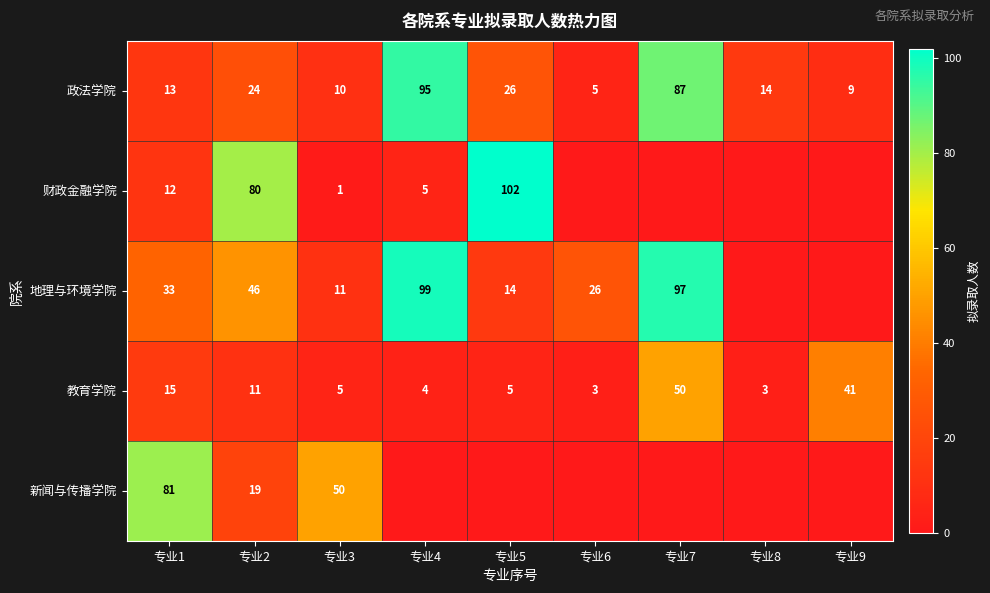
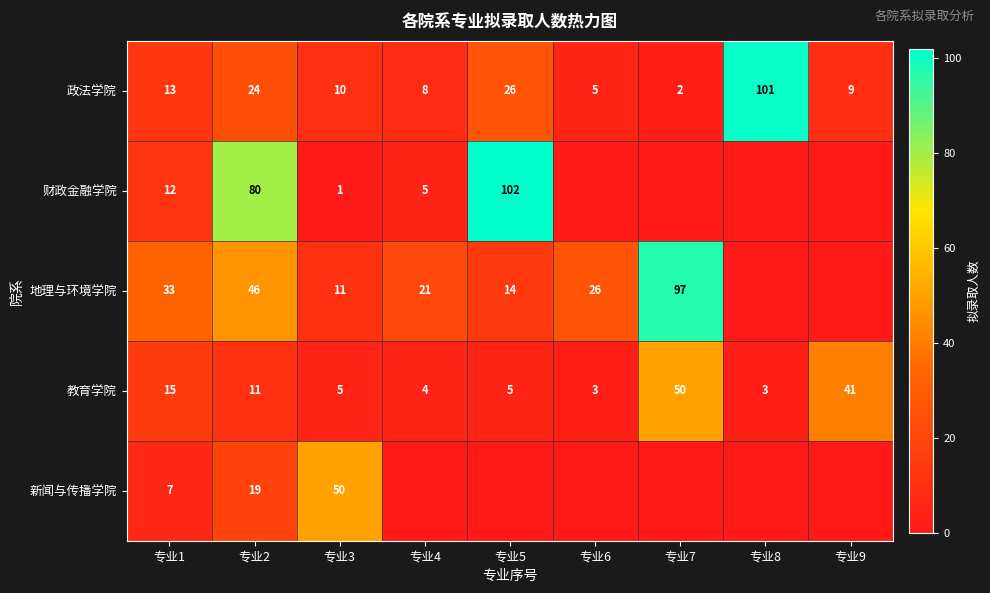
  {
    "政法学院": {
      "专业1": 13,
      "专业2": 24,
      "专业3": 10,
-     "专业4": 95,
+     "专业4": 8,
      "专业5": 26,
      "专业6": 5,
-     "专业7": 87,
-     "专业8": 14,
+     "专业7": 2,
+     "专业8": 101,
      "专业9": 9
    },
    "财政金融学院": {
      "专业1": 12,
      "专业2": 80,
      "专业3": 1,
      "专业4": 5,
      "专业5": 102
    },
    "地理与环境学院": {
      "专业1": 33,
      "专业2": 46,
      "专业3": 11,
-     "专业4": 99,
+     "专业4": 21,
      "专业5": 14,
      "专业6": 26,
      "专业7": 97
    },
    "教育学院": {
      "专业1": 15,
      "专业2": 11,
      "专业3": 5,
      "专业4": 4,
      "专业5": 5,
      "专业6": 3,
      "专业7": 50,
      "专业8": 3,
      "专业9": 41
    },
    "新闻与传播学院": {
-     "专业1": 81,
+     "专业1": 7,
      "专业2": 19,
      "专业3": 50
    }
  }
